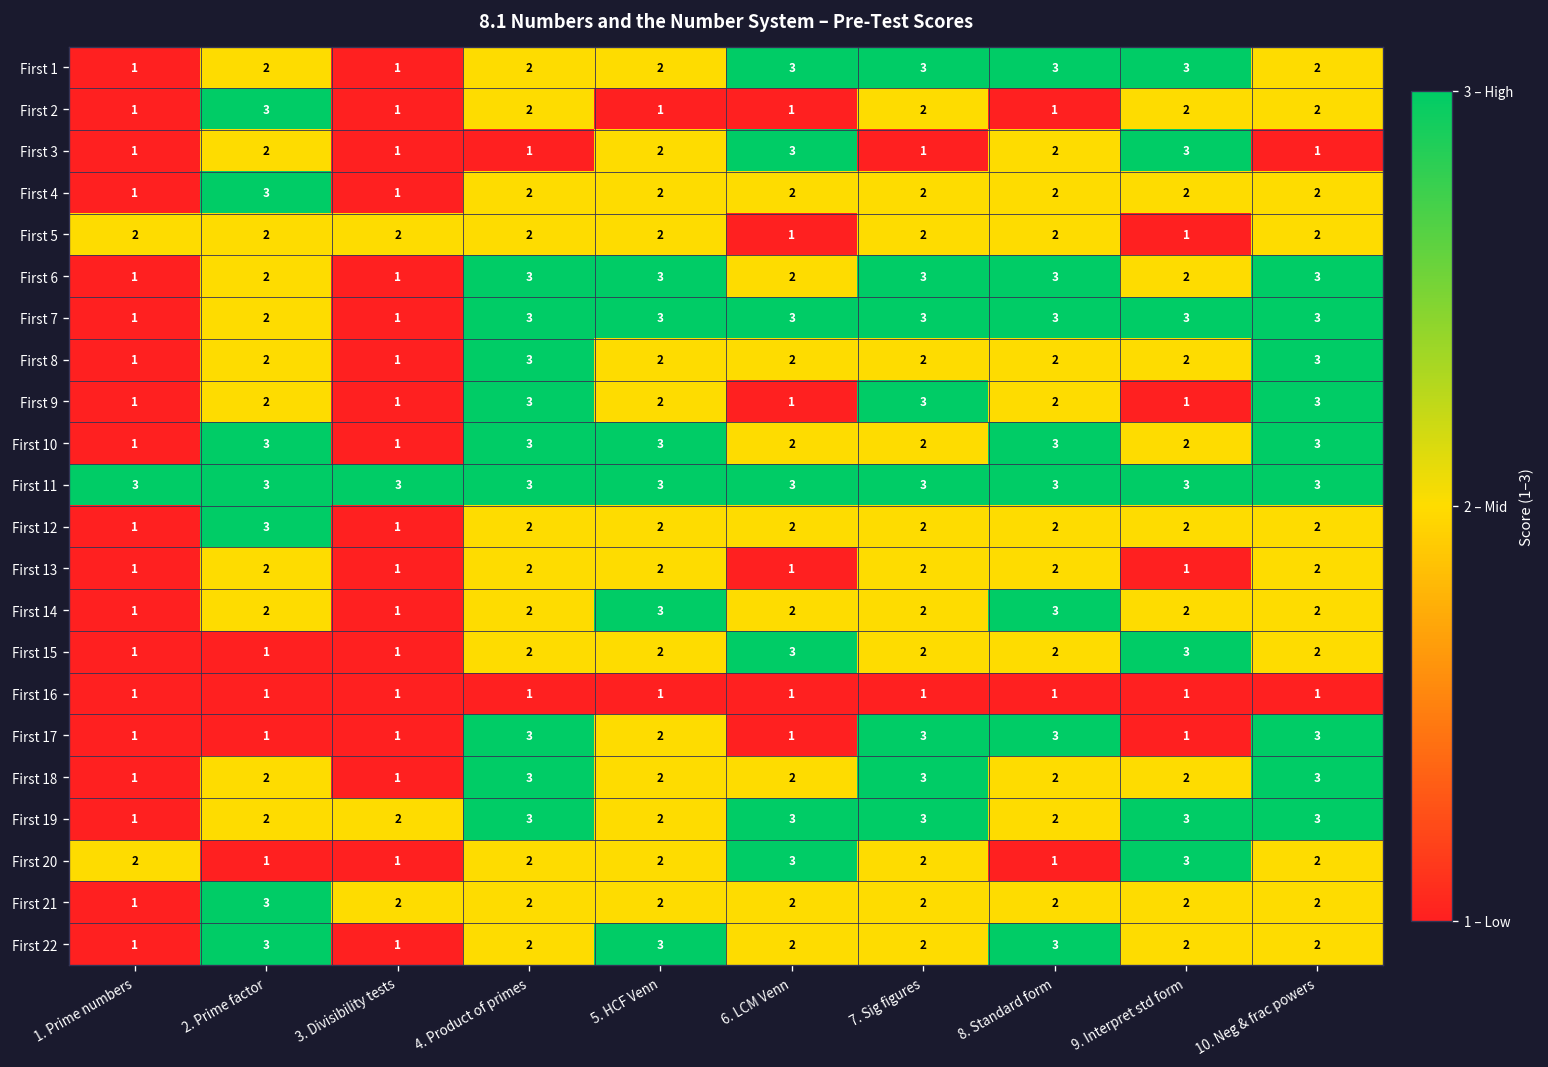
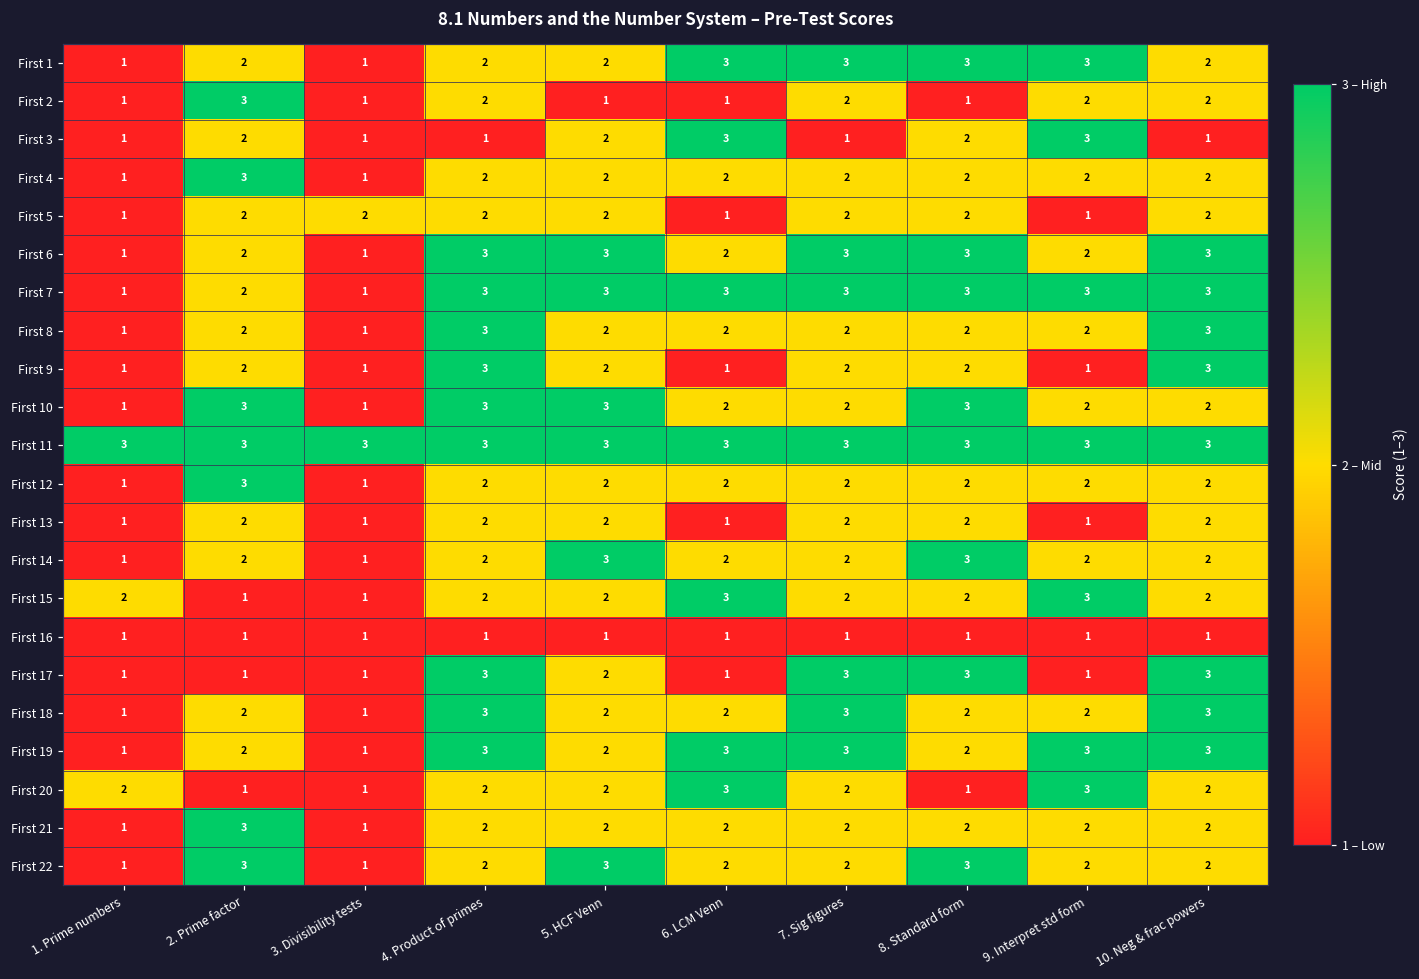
  {
    "First 5": {
-     "1. Prime numbers": 2,
+     "1. Prime numbers": 1,
      "2. Prime factor": 2,
      "3. Divisibility tests": 2,
      "4. Product of primes": 2,
      "5. HCF Venn": 2,
      "6. LCM Venn": 1,
      "7. Sig figures": 2,
      "8. Standard form": 2,
      "9. Interpret std form": 1,
      "10. Neg & frac powers": 2
    },
    "First 9": {
      "1. Prime numbers": 1,
      "2. Prime factor": 2,
      "3. Divisibility tests": 1,
      "4. Product of primes": 3,
      "5. HCF Venn": 2,
      "6. LCM Venn": 1,
-     "7. Sig figures": 3,
+     "7. Sig figures": 2,
      "8. Standard form": 2,
      "9. Interpret std form": 1,
      "10. Neg & frac powers": 3
    },
    "First 10": {
      "1. Prime numbers": 1,
      "2. Prime factor": 3,
      "3. Divisibility tests": 1,
      "4. Product of primes": 3,
      "5. HCF Venn": 3,
      "6. LCM Venn": 2,
      "7. Sig figures": 2,
      "8. Standard form": 3,
      "9. Interpret std form": 2,
-     "10. Neg & frac powers": 3
+     "10. Neg & frac powers": 2
    },
    "First 15": {
-     "1. Prime numbers": 1,
+     "1. Prime numbers": 2,
      "2. Prime factor": 1,
      "3. Divisibility tests": 1,
      "4. Product of primes": 2,
      "5. HCF Venn": 2,
      "6. LCM Venn": 3,
      "7. Sig figures": 2,
      "8. Standard form": 2,
      "9. Interpret std form": 3,
      "10. Neg & frac powers": 2
    },
    "First 19": {
      "1. Prime numbers": 1,
      "2. Prime factor": 2,
-     "3. Divisibility tests": 2,
+     "3. Divisibility tests": 1,
      "4. Product of primes": 3,
      "5. HCF Venn": 2,
      "6. LCM Venn": 3,
      "7. Sig figures": 3,
      "8. Standard form": 2,
      "9. Interpret std form": 3,
      "10. Neg & frac powers": 3
    },
    "First 21": {
      "1. Prime numbers": 1,
      "2. Prime factor": 3,
-     "3. Divisibility tests": 2,
+     "3. Divisibility tests": 1,
      "4. Product of primes": 2,
      "5. HCF Venn": 2,
      "6. LCM Venn": 2,
      "7. Sig figures": 2,
      "8. Standard form": 2,
      "9. Interpret std form": 2,
      "10. Neg & frac powers": 2
    }
  }
